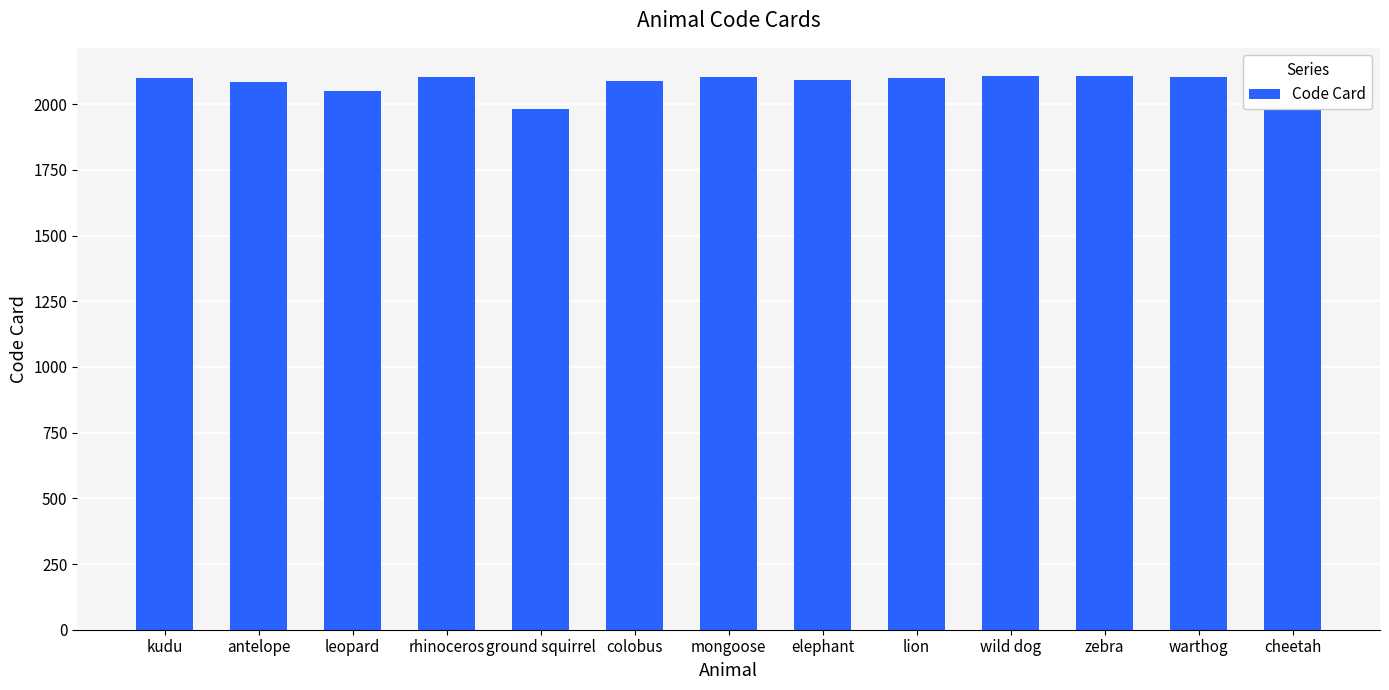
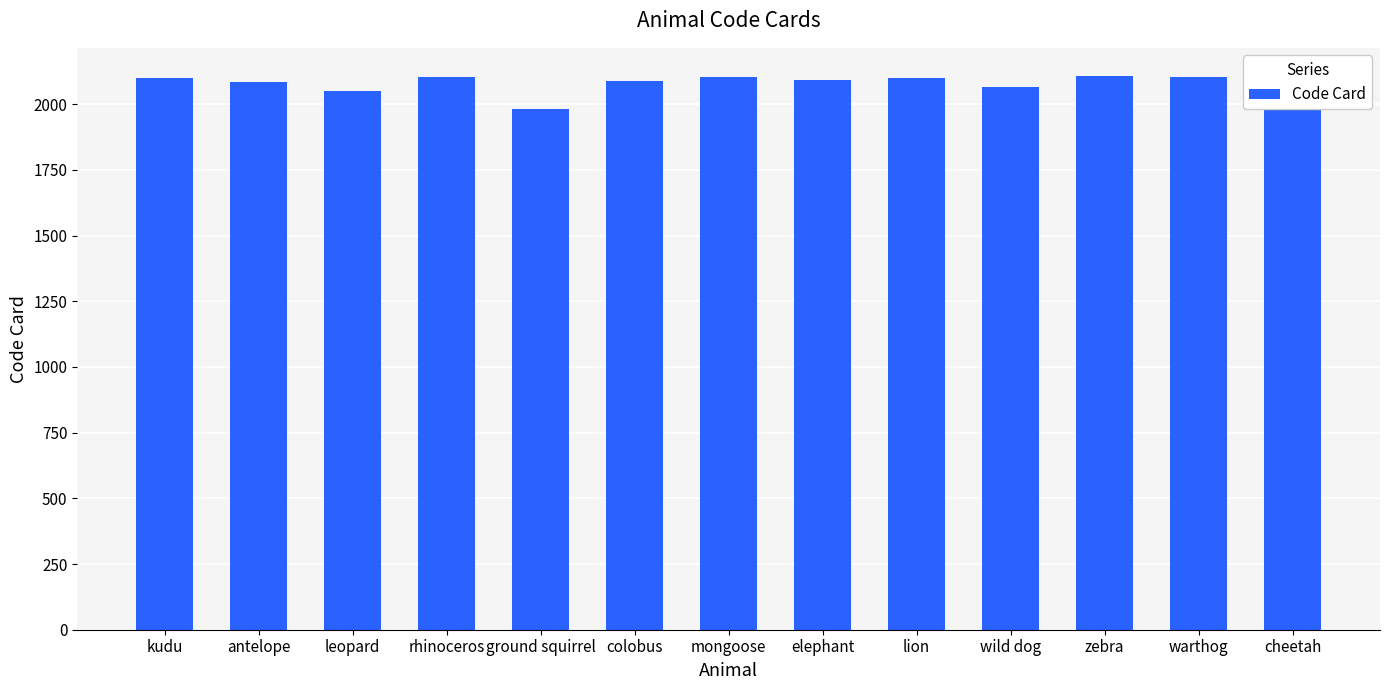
  {
    "kudu": 2100,
    "antelope": 2080,
    "leopard": 2050,
    "rhinoceros": 2100,
    "ground squirrel": 1980,
    "colobus": 2090,
    "mongoose": 2100,
    "elephant": 2090,
    "lion": 2100,
-   "wild dog": 2110,
+   "wild dog": 2070,
    "zebra": 2110,
    "warthog": 2110
  }
